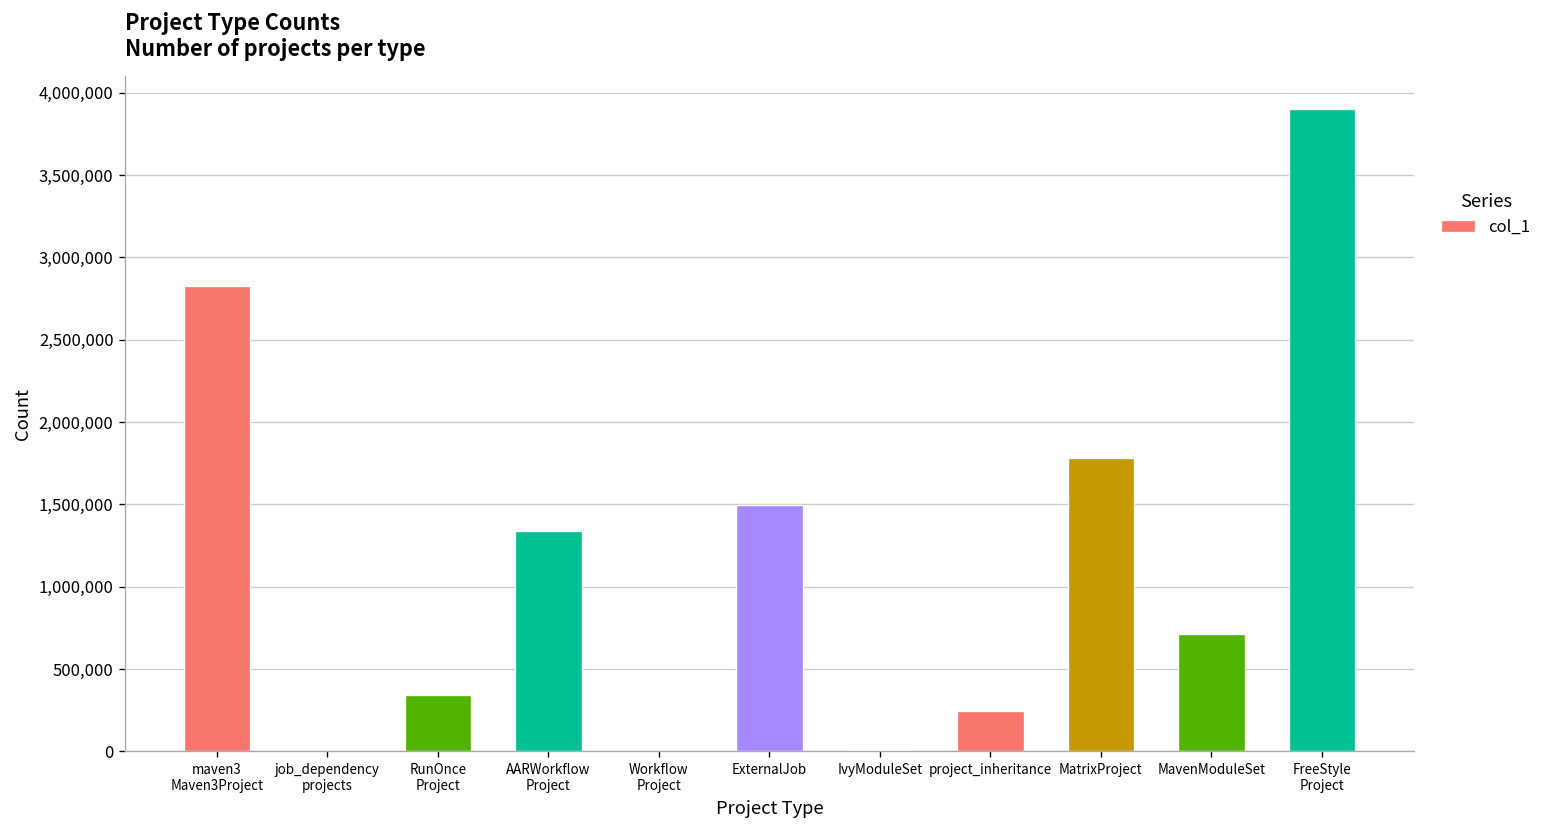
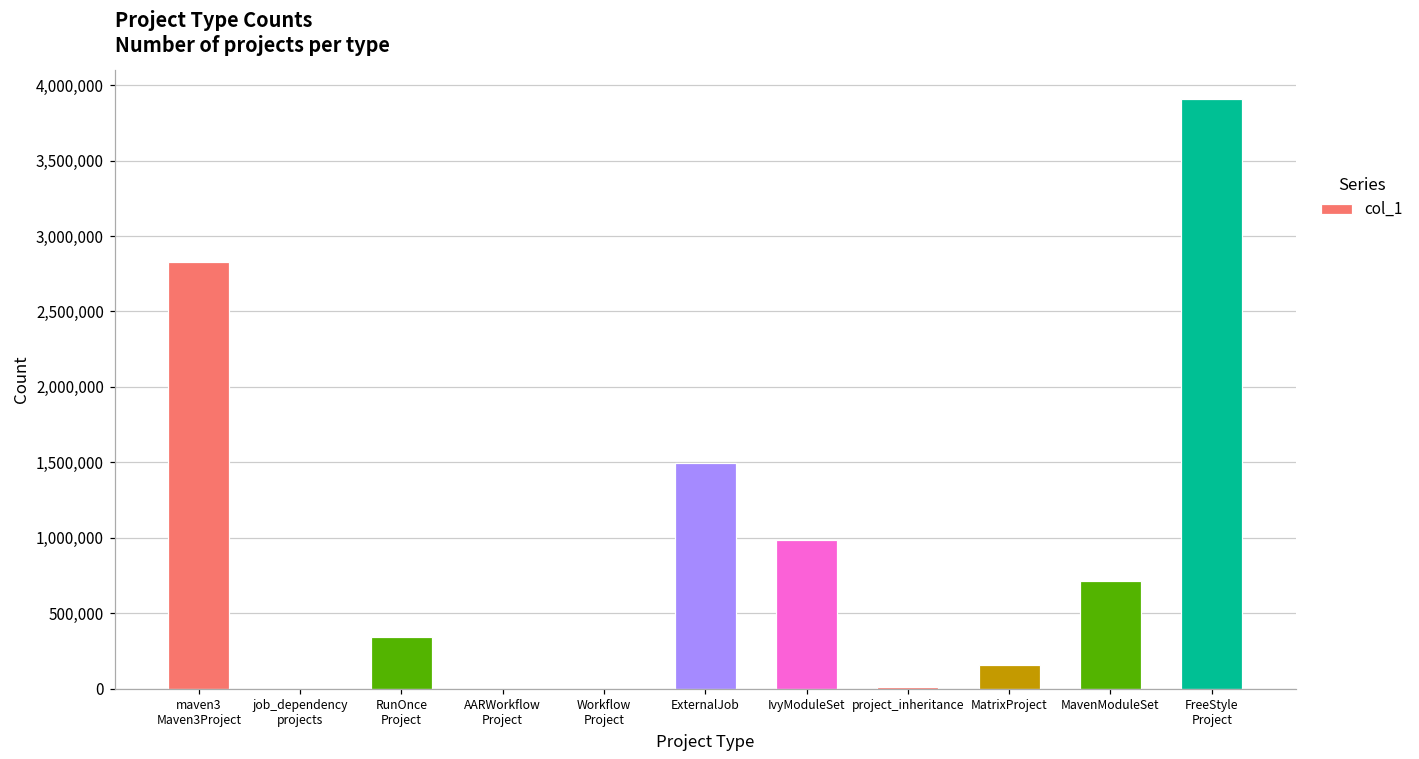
  {
    "maven3 Maven3Project": "2,830,000",
    "RunOnce Project": "340,000",
-   "AARWorkflow Project": "1,340,000",
+   "AARWorkflow Project": "0",
    "ExternalJob": "1,490,000",
-   "IvyModuleSet": "10,000",
-   "project_inheritance": "250,000",
-   "MatrixProject": "1,780,000",
+   "IvyModuleSet": "980,000",
+   "project_inheritance": "10,000",
+   "MatrixProject": "160,000",
    "MavenModuleSet": "720,000",
    "FreeStyle Project": "3,900,000"
  }
